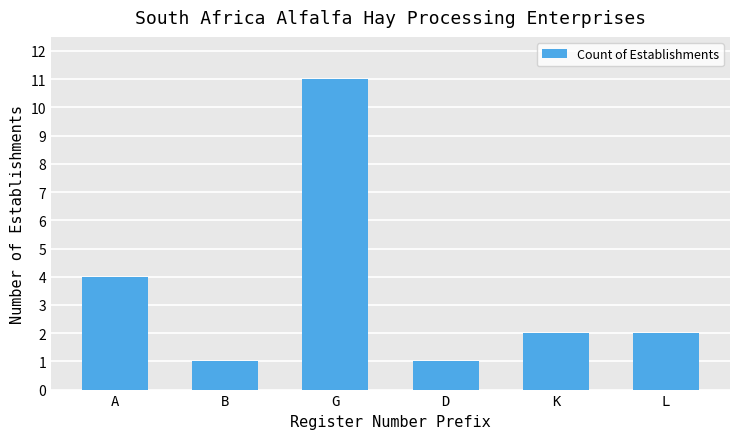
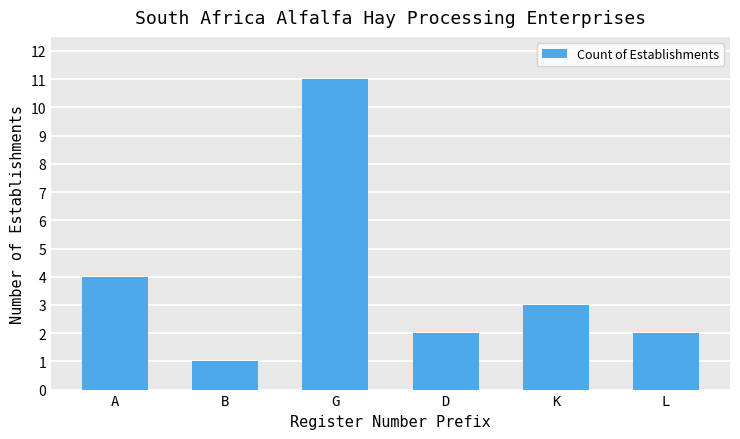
  {
    "A": 4,
    "B": 1,
    "G": 11,
-   "D": 1,
-   "K": 2,
+   "D": 2,
+   "K": 3,
    "L": 2
  }
